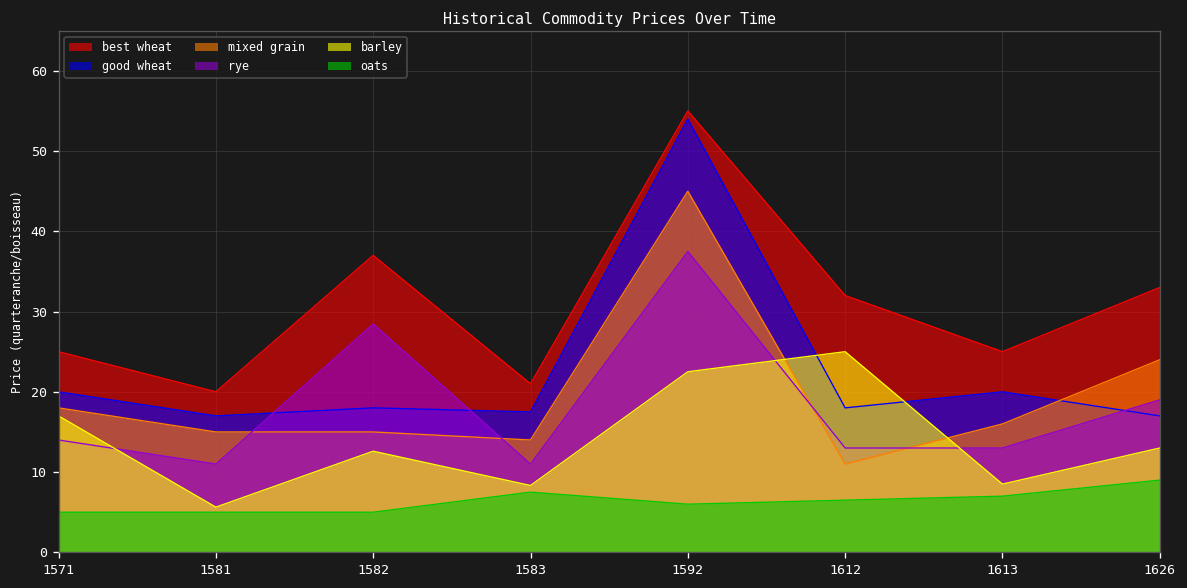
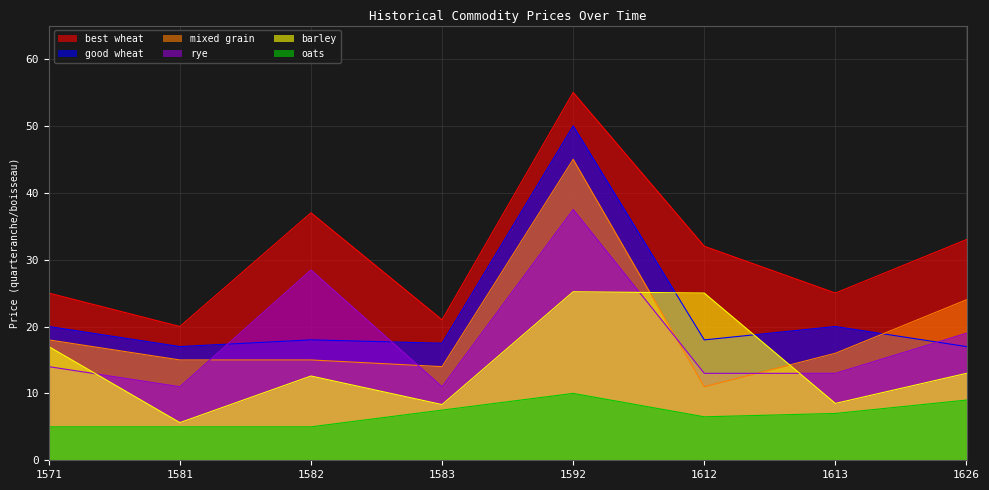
  {
    "best wheat": {
      "1571": 25,
      "1581": 20,
      "1582": 37,
      "1583": 21,
      "1592": 55,
      "1612": 32,
      "1613": 25,
      "1626": 33
    },
    "good wheat": {
      "1571": 20,
      "1581": 17,
      "1582": 18,
      "1583": 18,
-     "1592": 54,
+     "1592": 50,
      "1612": 18,
      "1613": 20,
      "1626": 17
    },
    "mixed grain": {
      "1571": 18,
      "1581": 15,
      "1582": 15,
      "1583": 14,
      "1592": 45,
      "1612": 11,
      "1613": 16,
      "1626": 24
    },
    "rye": {
      "1571": 14,
      "1581": 11,
      "1582": 28,
      "1583": 11,
      "1592": 38,
      "1612": 13,
      "1613": 13,
      "1626": 19
    },
    "barley": {
      "1571": 17,
      "1581": 6,
      "1582": 13,
      "1583": 8,
-     "1592": 23,
+     "1592": 25,
      "1612": 25,
      "1613": 9,
      "1626": 13
    },
    "oats": {
      "1571": 5,
      "1581": 5,
      "1582": 5,
      "1583": 8,
-     "1592": 6,
+     "1592": 10,
      "1612": 7,
      "1613": 7,
      "1626": 9
    }
  }
